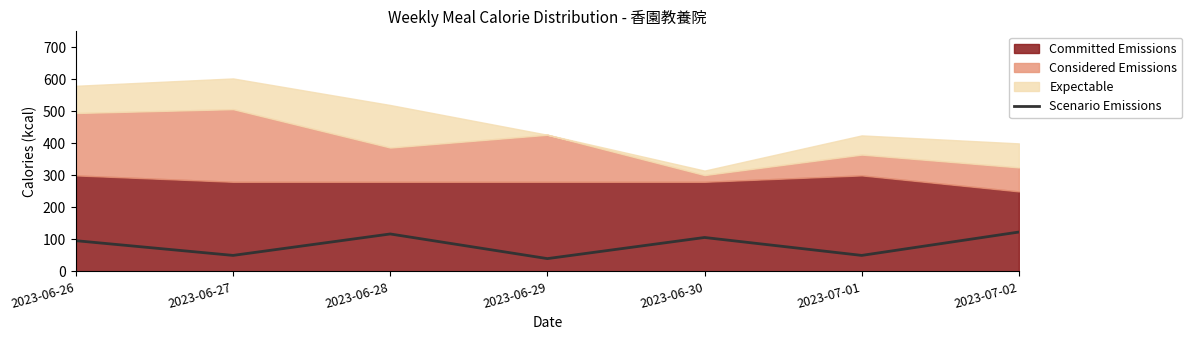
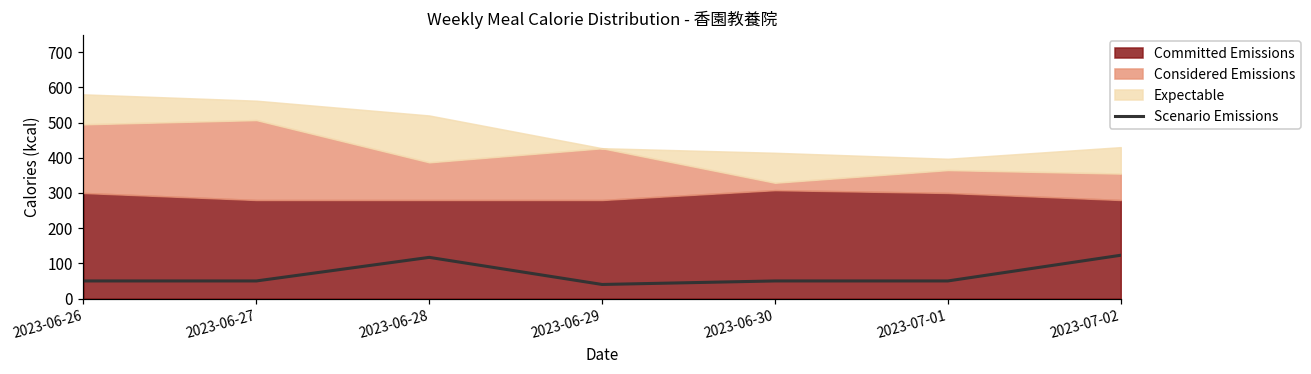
  {
    "Scenario Emissions": {
-     "2023-06-26": 100,
+     "2023-06-26": 50,
      "2023-06-27": 50,
      "2023-06-28": 120,
      "2023-06-29": 40,
-     "2023-06-30": 110,
+     "2023-06-30": 50,
      "2023-07-01": 50,
      "2023-07-02": 120
    },
    "Committed Emissions": {
      "2023-06-26": 300,
      "2023-06-27": 280,
      "2023-06-28": 280,
      "2023-06-29": 280,
-     "2023-06-30": 280,
+     "2023-06-30": 310,
      "2023-07-01": 300,
-     "2023-07-02": 250
+     "2023-07-02": 280
    },
    "Considered Emissions": {
      "2023-06-26": 200,
      "2023-06-27": 230,
      "2023-06-28": 110,
      "2023-06-30": 20,
      "2023-07-01": 70,
      "2023-07-02": 80
    },
    "Expectable": {
      "2023-06-26": 90,
-     "2023-06-27": 100,
+     "2023-06-27": 60,
      "2023-06-28": 130,
-     "2023-06-30": 10,
-     "2023-07-01": 60,
+     "2023-06-30": 90,
+     "2023-07-01": 30,
      "2023-07-02": 80
    }
  }
